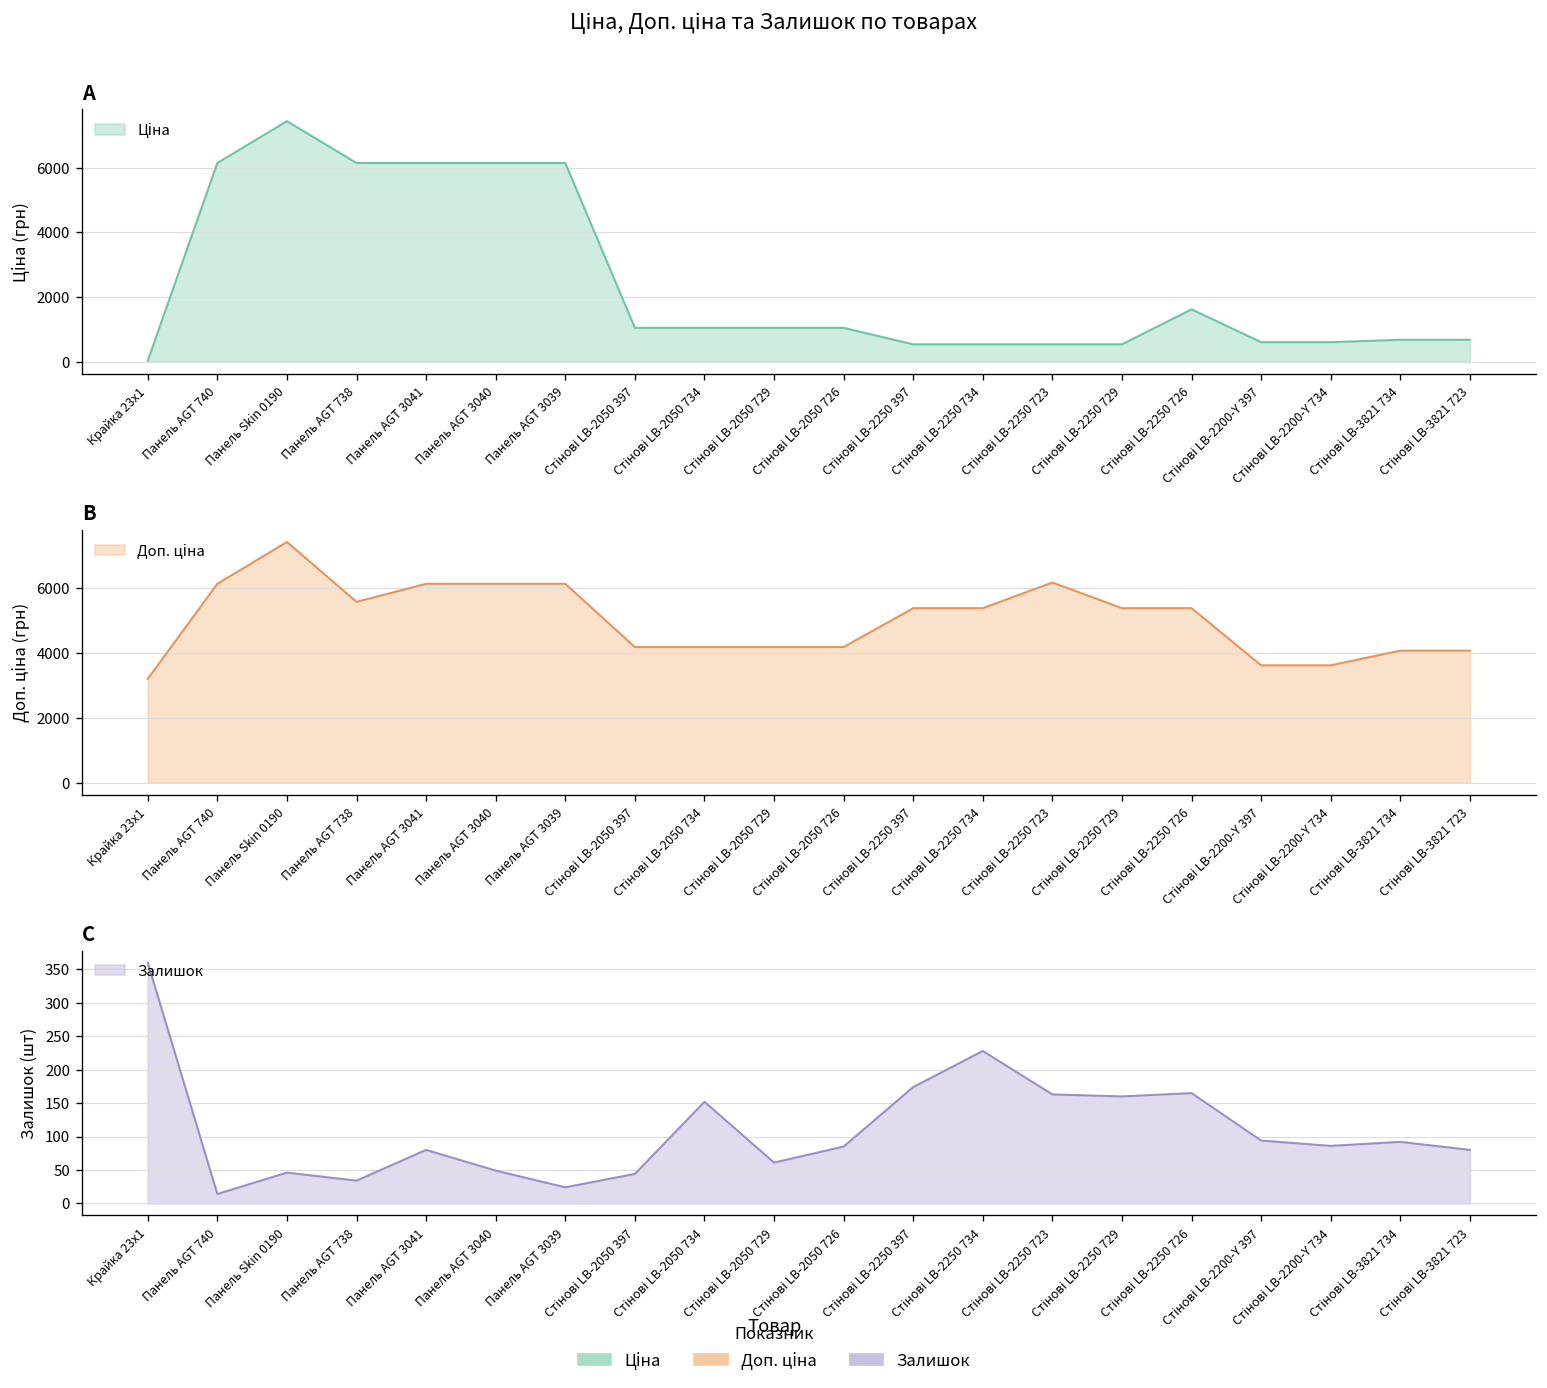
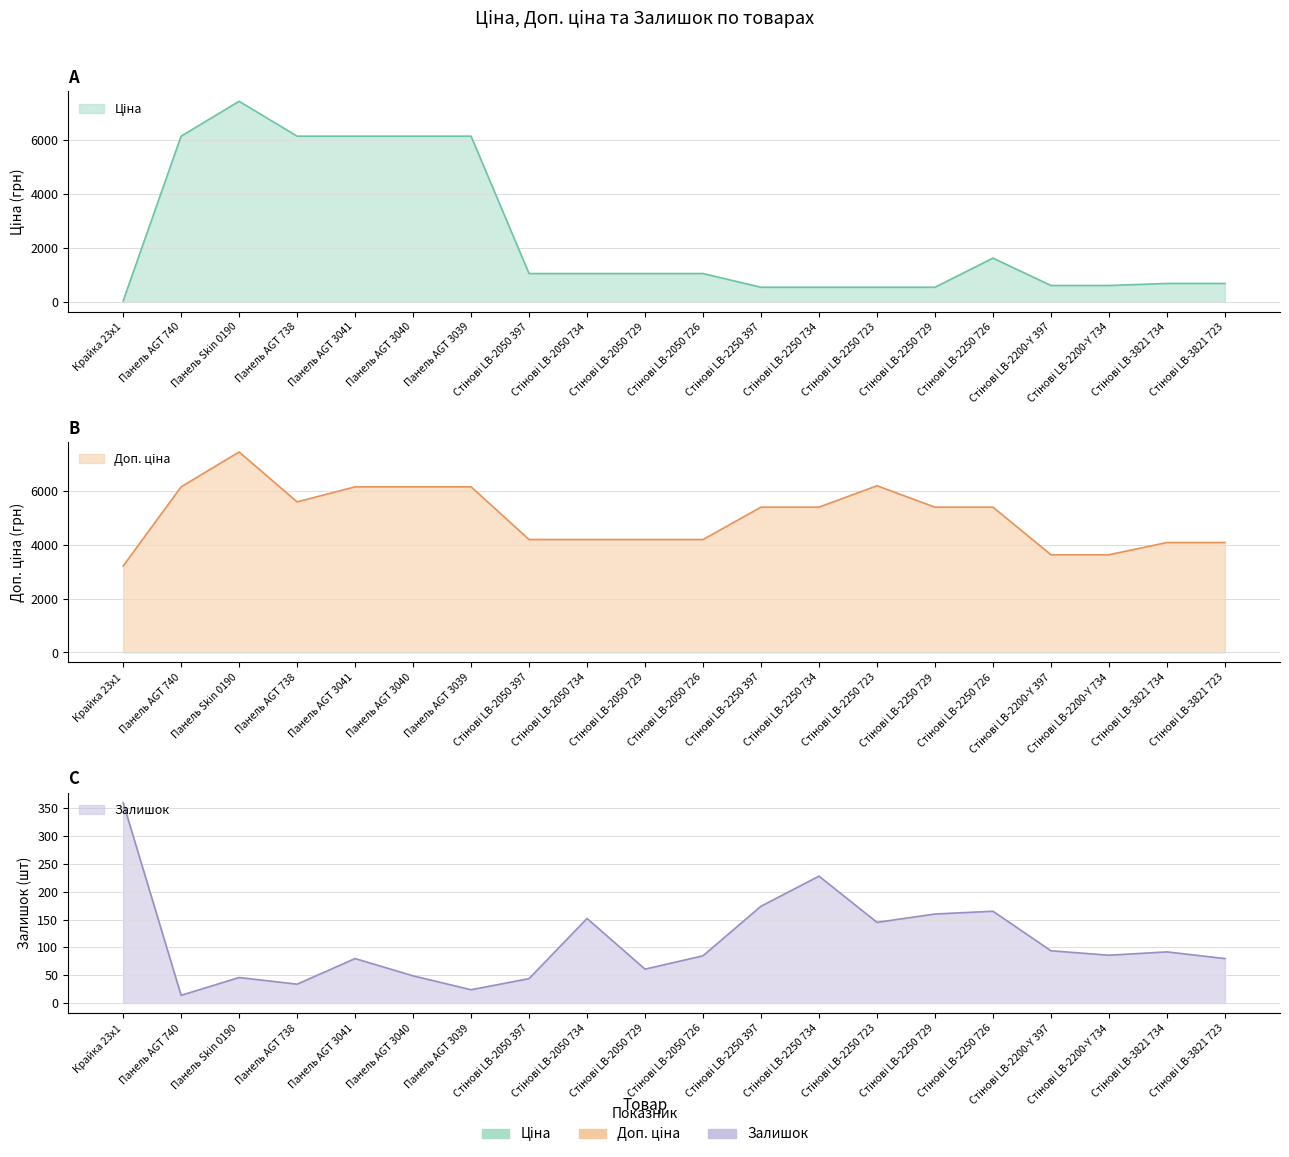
  {
    "A": {
      "Крайка 23x1": 0,
      "Панель AGT 740": 6100,
      "Панель Skin 0190": 7400,
      "Панель AGT 738": 6100,
      "Панель AGT 3041": 6100,
      "Панель AGT 3040": 6100,
      "Панель AGT 3039": 6100,
      "Стінові LB-2050 397": 1000,
      "Стінові LB-2050 734": 1000,
      "Стінові LB-2050 729": 1000,
      "Стінові LB-2050 726": 1000,
      "Стінові LB-2250 397": 500,
      "Стінові LB-2250 734": 500,
      "Стінові LB-2250 723": 500,
      "Стінові LB-2250 729": 500,
      "Стінові LB-2250 726": 1600,
      "Стінові LB-2200-Y 397": 600,
      "Стінові LB-2200-Y 734": 600,
      "Стінові LB-3821 734": 700,
      "Стінові LB-3821 723": 700
    },
    "B": {
      "Крайка 23x1": 3200,
      "Панель AGT 740": 6100,
      "Панель Skin 0190": 7400,
      "Панель AGT 738": 5600,
      "Панель AGT 3041": 6100,
      "Панель AGT 3040": 6100,
      "Панель AGT 3039": 6100,
      "Стінові LB-2050 397": 4200,
      "Стінові LB-2050 734": 4200,
      "Стінові LB-2050 729": 4200,
      "Стінові LB-2050 726": 4200,
      "Стінові LB-2250 397": 5400,
      "Стінові LB-2250 734": 5400,
      "Стінові LB-2250 723": 6200,
      "Стінові LB-2250 729": 5400,
      "Стінові LB-2250 726": 5400,
      "Стінові LB-2200-Y 397": 3600,
      "Стінові LB-2200-Y 734": 3600,
      "Стінові LB-3821 734": 4100,
      "Стінові LB-3821 723": 4100
    },
    "C": {
      "Крайка 23x1": 360,
      "Панель AGT 740": 10,
      "Панель Skin 0190": 50,
      "Панель AGT 738": 30,
      "Панель AGT 3041": 80,
      "Панель AGT 3040": 50,
      "Панель AGT 3039": 20,
      "Стінові LB-2050 397": 40,
      "Стінові LB-2050 734": 150,
      "Стінові LB-2050 729": 60,
      "Стінові LB-2050 726": 90,
      "Стінові LB-2250 397": 170,
      "Стінові LB-2250 734": 230,
-     "Стінові LB-2250 723": 160,
+     "Стінові LB-2250 723": 150,
      "Стінові LB-2250 729": 160,
      "Стінові LB-2250 726": 170,
      "Стінові LB-2200-Y 397": 90,
      "Стінові LB-2200-Y 734": 90,
      "Стінові LB-3821 734": 90,
      "Стінові LB-3821 723": 80
    }
  }
